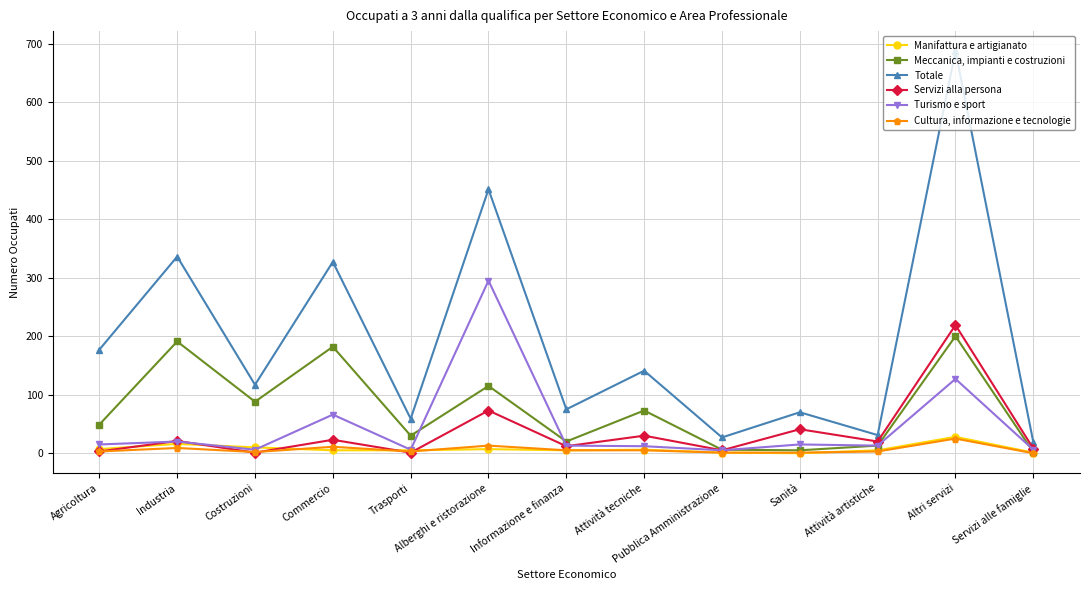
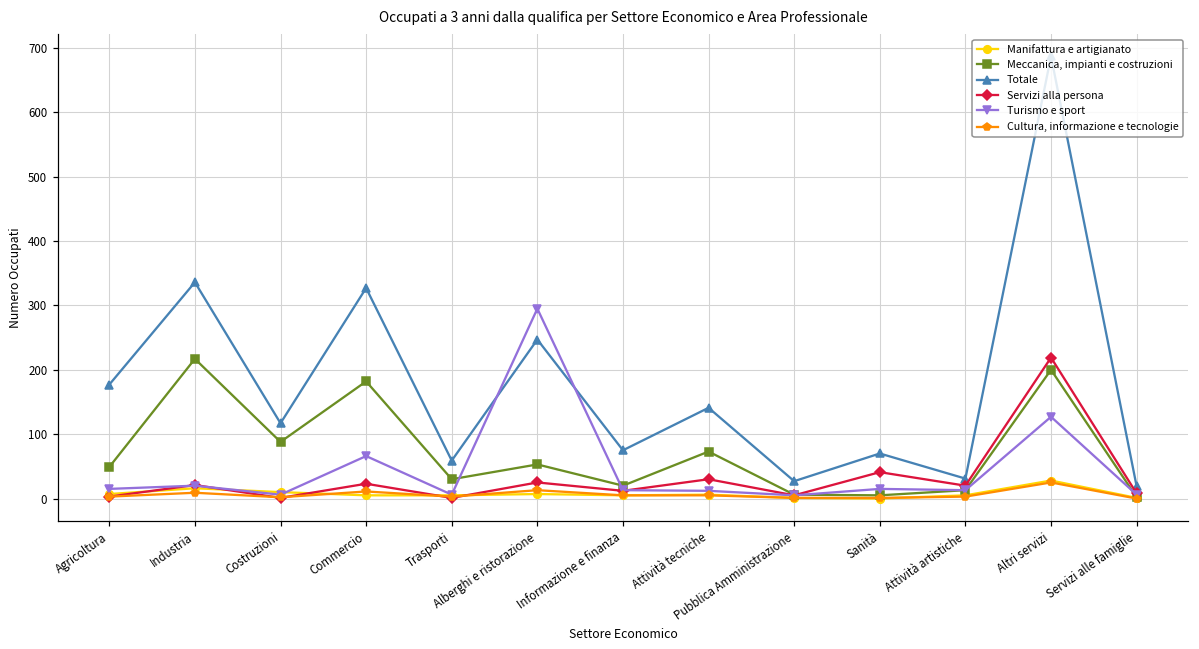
  {
    "Manifattura e artigianato": {
      "Commercio": 10,
      "Alberghi e ristorazione": 10
    },
    "Meccanica, impianti e costruzioni": {
      "Agricoltura": 50,
-     "Industria": 190,
+     "Industria": 220,
      "Costruzioni": 90,
      "Commercio": 180,
      "Trasporti": 30,
-     "Alberghi e ristorazione": 120,
+     "Alberghi e ristorazione": 50,
      "Informazione e finanza": 20,
      "Attività tecniche": 70,
      "Altri servizi": 200
    },
    "Totale": {
      "Agricoltura": 180,
      "Industria": 340,
      "Costruzioni": 120,
      "Commercio": 330,
      "Trasporti": 60,
-     "Alberghi e ristorazione": 450,
+     "Alberghi e ristorazione": 250,
      "Informazione e finanza": 80,
      "Attività tecniche": 140,
      "Pubblica Amministrazione": 30,
      "Sanità": 70,
      "Attività artistiche": 30,
      "Servizi alle famiglie": 20
    },
    "Servizi alla persona": {
      "Commercio": 20,
-     "Alberghi e ristorazione": 70,
+     "Alberghi e ristorazione": 30,
      "Attività tecniche": 30,
      "Sanità": 40,
      "Attività artistiche": 20,
      "Altri servizi": 220
    },
    "Turismo e sport": {
      "Agricoltura": 20,
      "Commercio": 70,
      "Alberghi e ristorazione": 300,
      "Attività tecniche": 10,
      "Sanità": 20,
      "Altri servizi": 130
    },
    "Cultura, informazione e tecnologie": {
      "Industria": 10,
      "Commercio": 10,
      "Alberghi e ristorazione": 10
    }
  }
